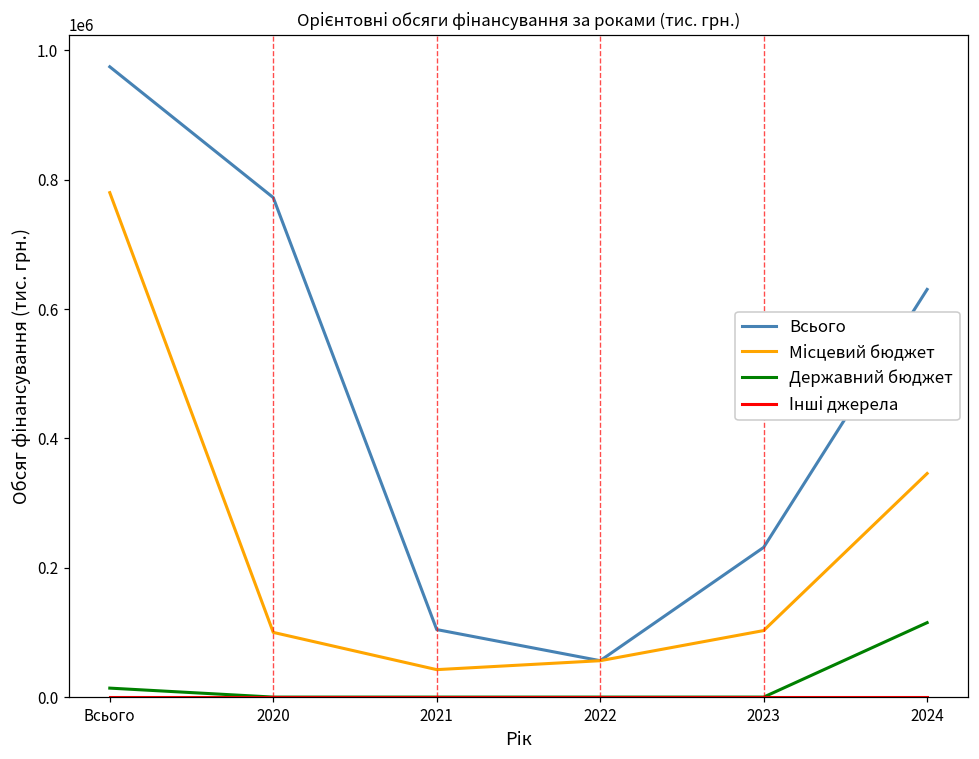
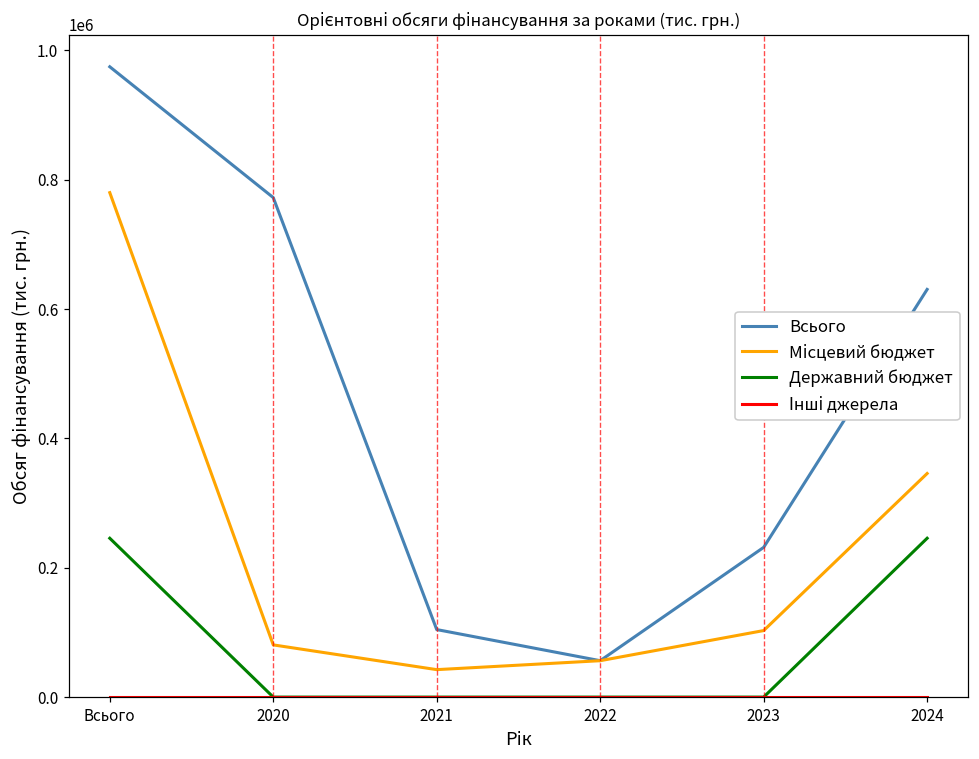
  {
    "Всього": {
      "Всього": 970000,
      "2020": 770000,
      "2021": 100000,
      "2023": 230000,
      "2024": 630000
    },
    "Місцевий бюджет": {
      "Всього": 780000,
-     "2020": 100000,
+     "2020": 80000,
      "2021": 40000,
      "2023": 100000,
      "2024": 350000
    },
    "Державний бюджет": {
-     "Всього": 10000,
-     "2024": 120000
+     "Всього": 250000,
+     "2024": 250000
    },
    "Інші джерела": {
      "Всього": 0,
      "2024": 0
    }
  }
